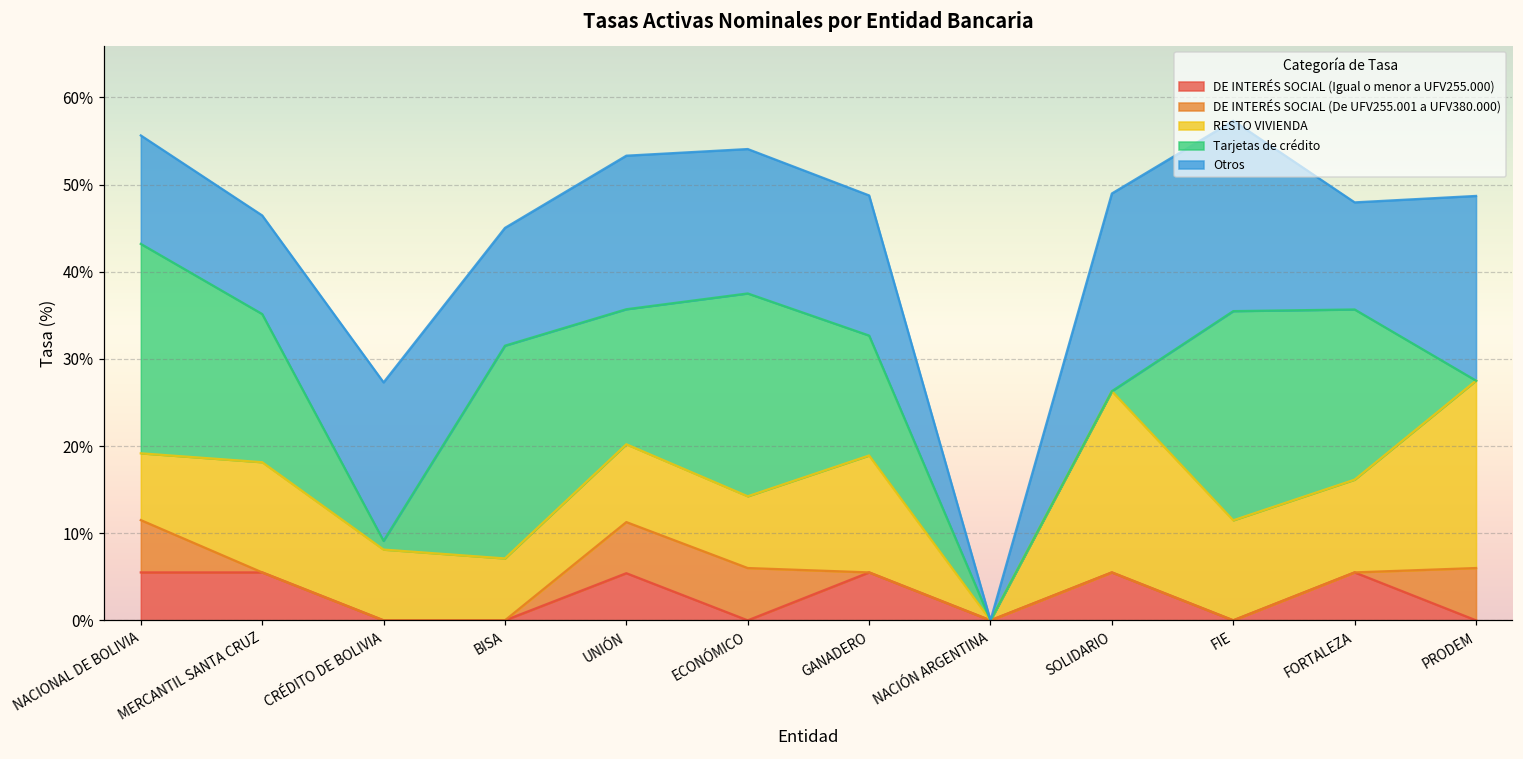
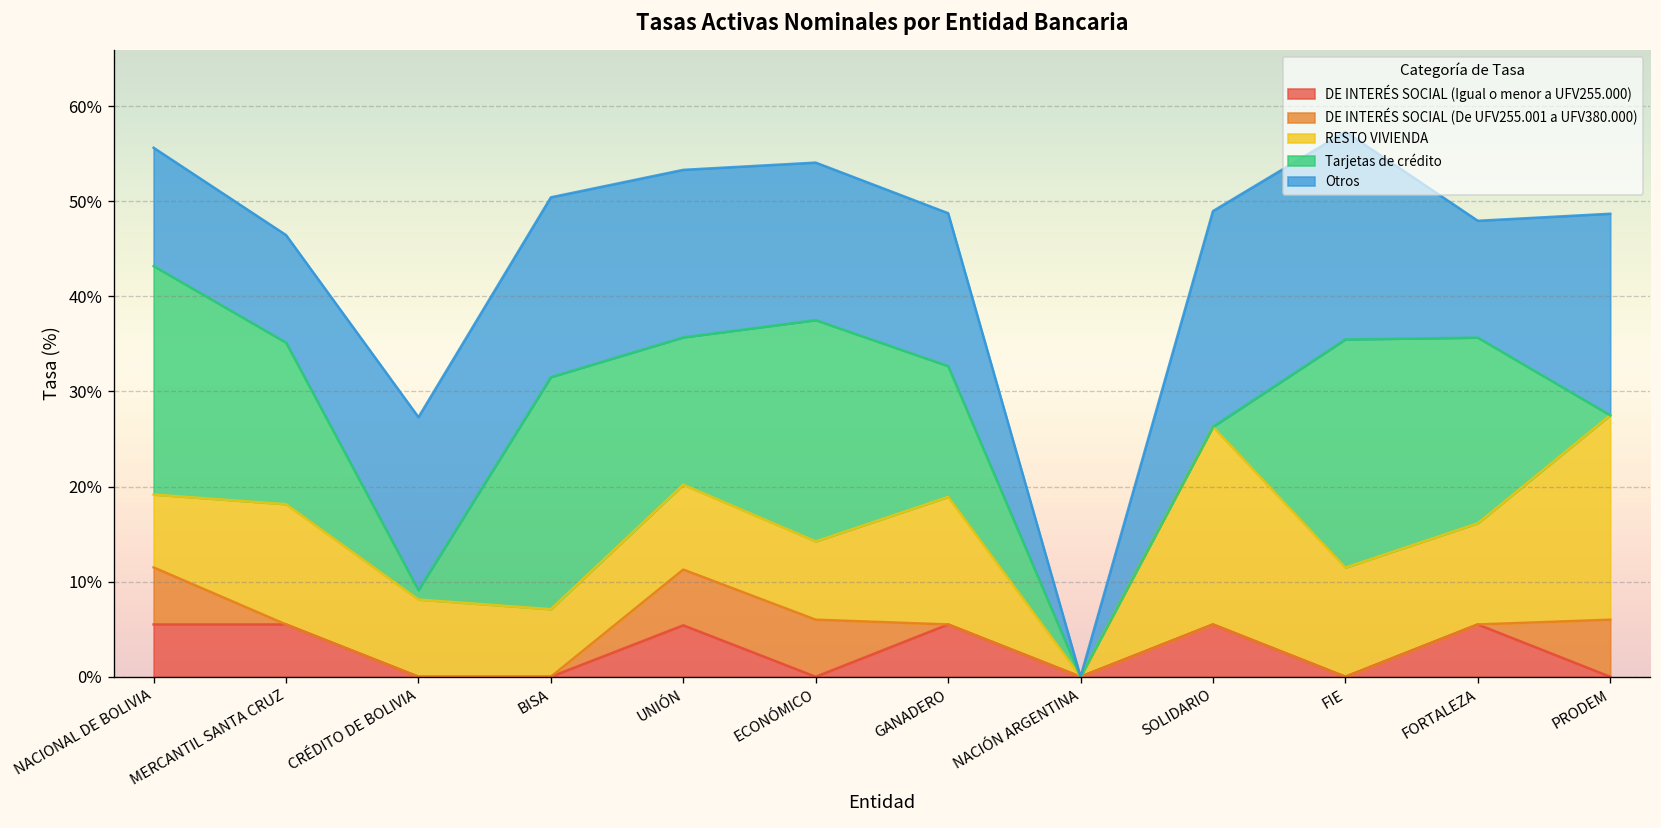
  {
    "RESTO VIVIENDA": {
      "NACIONAL DE BOLIVIA": "8%",
      "MERCANTIL SANTA CRUZ": "13%",
      "CRÉDITO DE BOLIVIA": "8%",
      "BISA": "7%",
      "UNIÓN": "9%",
      "ECONÓMICO": "8%",
      "GANADERO": "13%",
      "FIE": "11%",
      "FORTALEZA": "11%"
    },
    "Tarjetas de crédito": {
      "NACIONAL DE BOLIVIA": "24%",
      "MERCANTIL SANTA CRUZ": "17%",
      "CRÉDITO DE BOLIVIA": "1%",
      "BISA": "24%",
      "UNIÓN": "15%",
      "ECONÓMICO": "23%",
      "GANADERO": "14%",
      "FIE": "24%",
      "FORTALEZA": "20%"
    },
    "Otros": {
      "NACIONAL DE BOLIVIA": "12%",
      "MERCANTIL SANTA CRUZ": "11%",
      "CRÉDITO DE BOLIVIA": "18%",
-     "BISA": "14%",
+     "BISA": "19%",
      "UNIÓN": "18%",
      "ECONÓMICO": "17%",
      "GANADERO": "16%",
      "SOLIDARIO": "23%",
      "FORTALEZA": "12%",
      "PRODEM": "21%"
    }
  }
